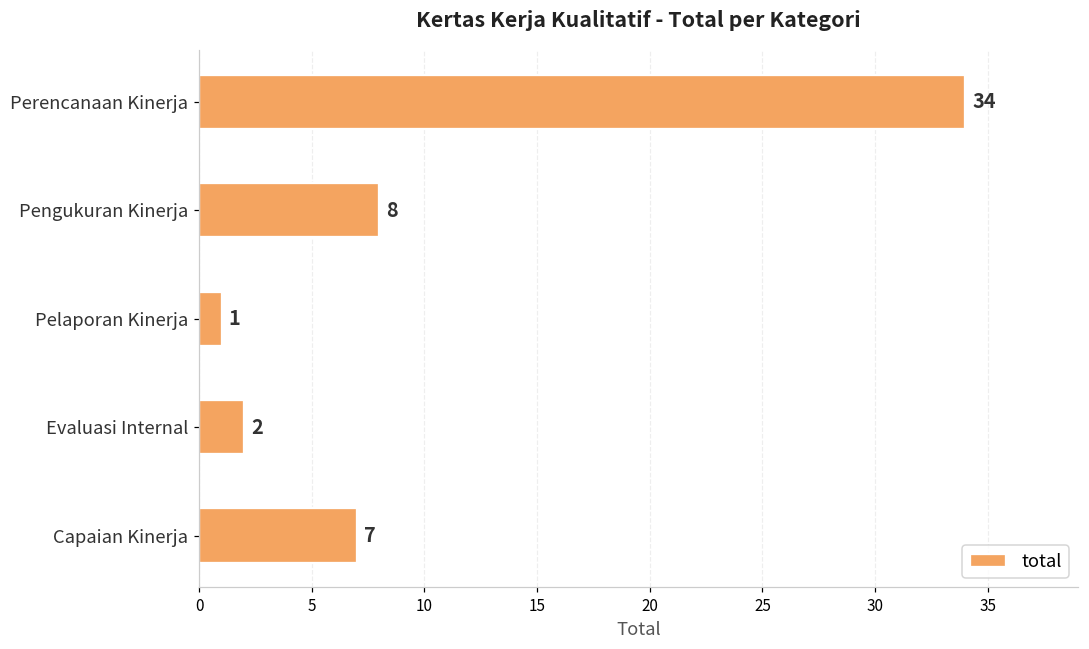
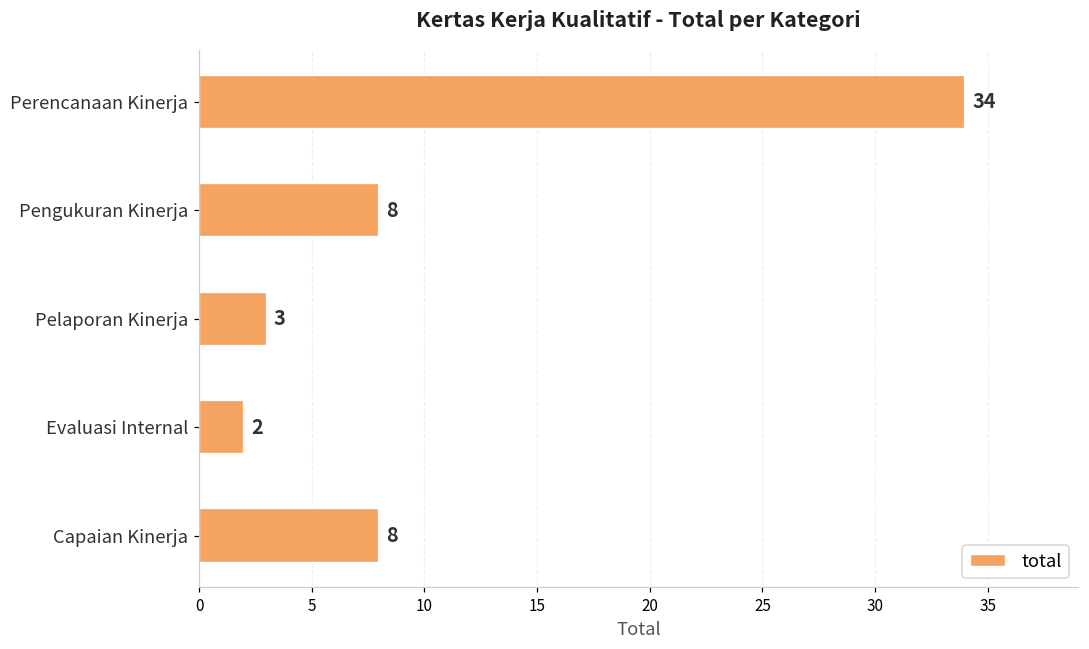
  {
    "Perencanaan Kinerja": 34,
    "Pengukuran Kinerja": 8,
-   "Pelaporan Kinerja": 1,
+   "Pelaporan Kinerja": 3,
    "Evaluasi Internal": 2,
-   "Capaian Kinerja": 7
+   "Capaian Kinerja": 8
  }
